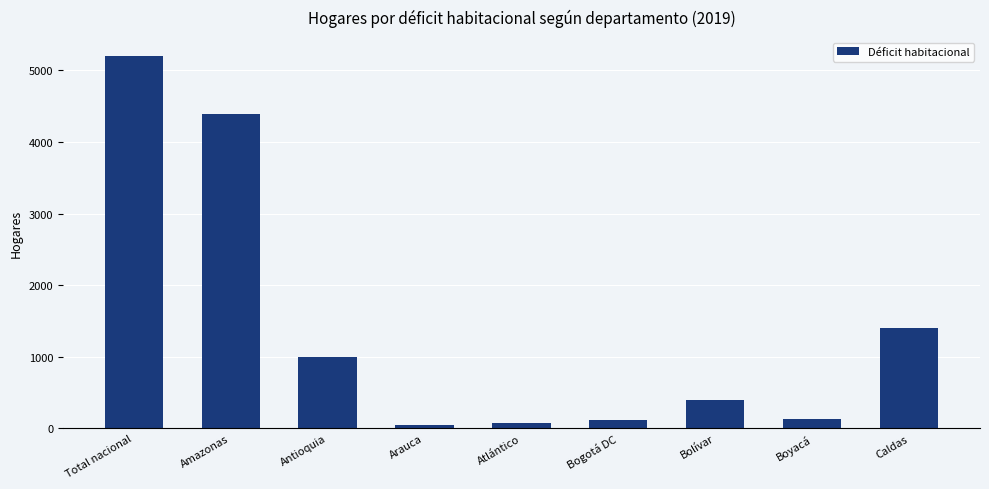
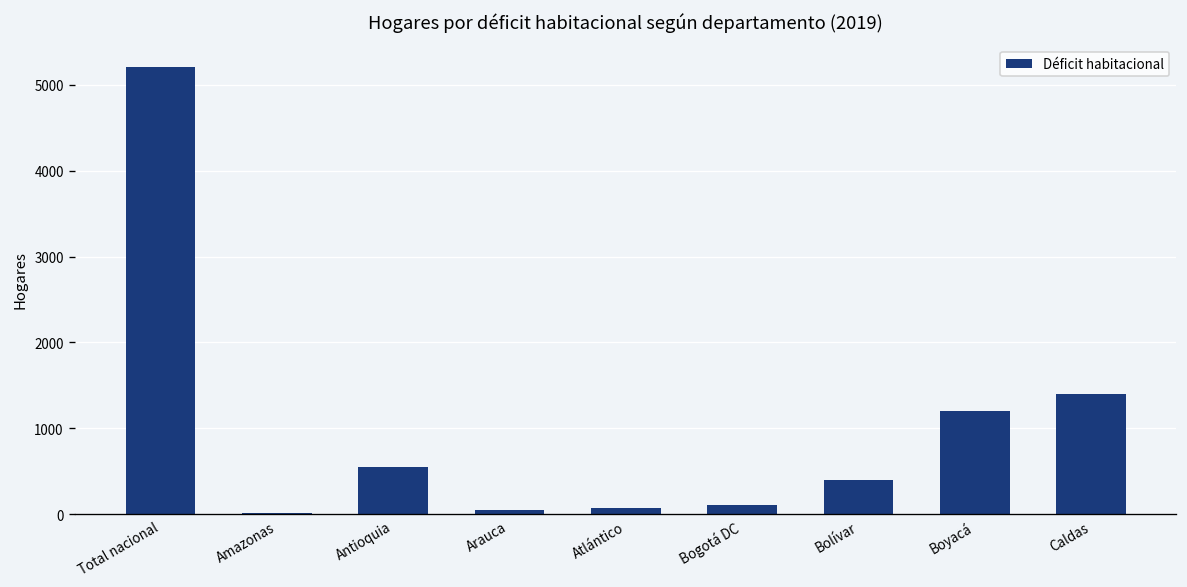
  {
    "Total nacional": 5200,
-   "Amazonas": 4400,
-   "Antioquia": 1000,
+   "Amazonas": 0,
+   "Antioquia": 500,
    "Arauca": 0,
    "Atlántico": 100,
    "Bogotá DC": 100,
    "Bolívar": 400,
-   "Boyacá": 100,
+   "Boyacá": 1200,
    "Caldas": 1400
  }
